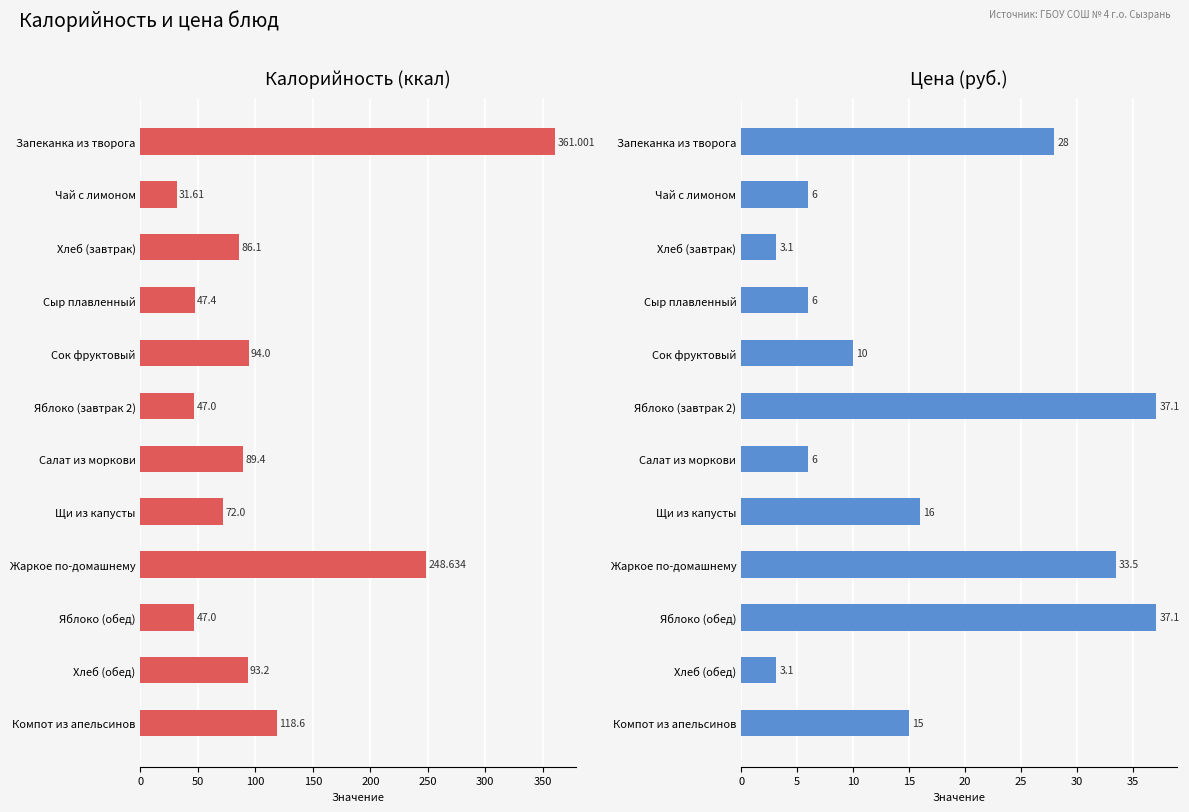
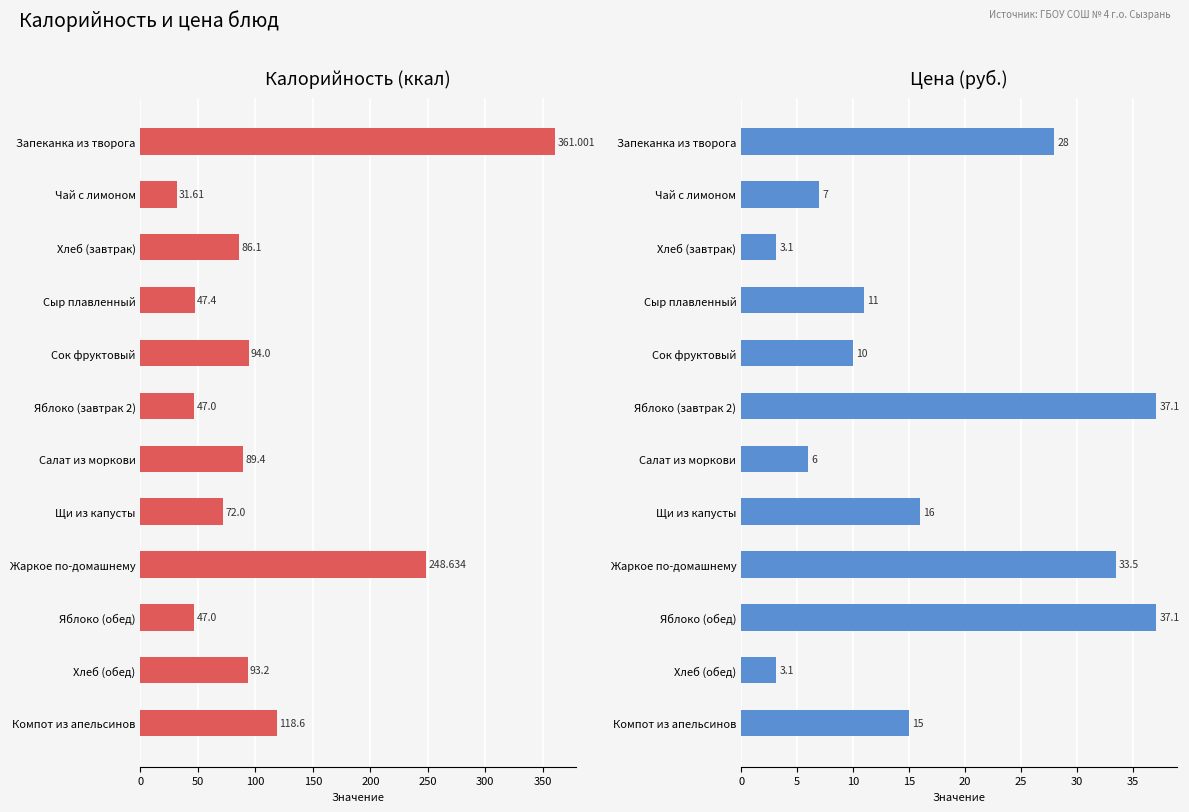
  {
    "Калорийность (ккал)": {
      "Запеканка из творога": 361.001,
      "Чай с лимоном": 31.61,
      "Хлеб (завтрак)": 86.1,
      "Сыр плавленный": 47.4,
      "Сок фруктовый": 94.0,
      "Яблоко (завтрак 2)": 47.0,
      "Салат из моркови": 89.4,
      "Щи из капусты": 72.0,
      "Жаркое по-домашнему": 248.634,
      "Яблоко (обед)": 47.0,
      "Хлеб (обед)": 93.2,
      "Компот из апельсинов": 118.6
    },
    "Цена (руб.)": {
      "Запеканка из творога": 28,
-     "Чай с лимоном": 6,
+     "Чай с лимоном": 7,
      "Хлеб (завтрак)": 3.1,
-     "Сыр плавленный": 6,
+     "Сыр плавленный": 11,
      "Сок фруктовый": 10,
      "Яблоко (завтрак 2)": 37.1,
      "Салат из моркови": 6,
      "Щи из капусты": 16,
      "Жаркое по-домашнему": 33.5,
      "Яблоко (обед)": 37.1,
      "Хлеб (обед)": 3.1,
      "Компот из апельсинов": 15
    }
  }
